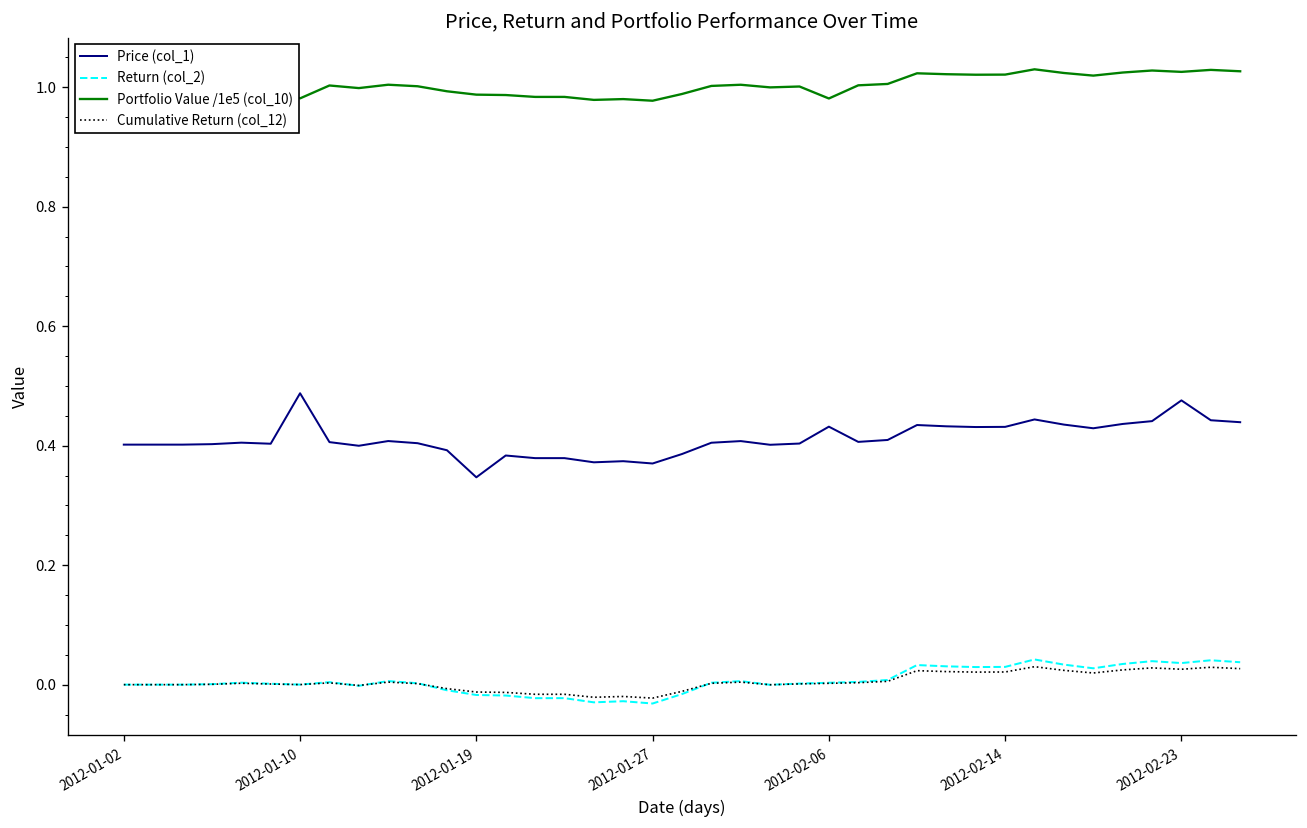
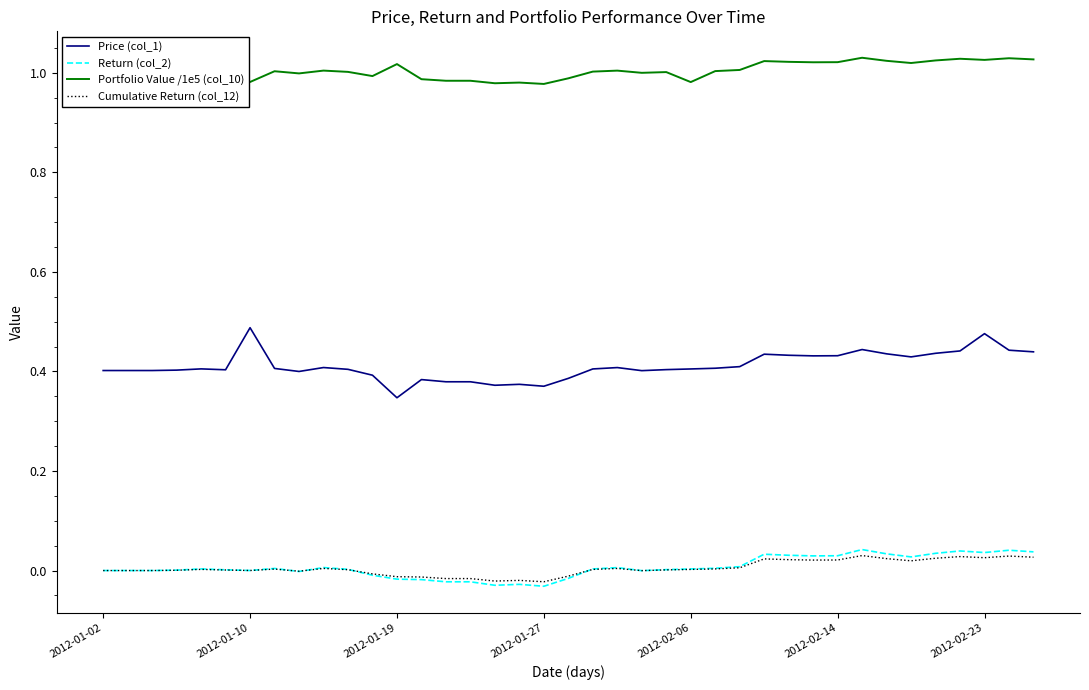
  {
    "Price (col_1)": {
      "2012-01-02": 0.40,
      "2012-01-10": 0.49,
      "2012-01-19": 0.35,
      "2012-01-27": 0.37,
-     "2012-02-06": 0.43,
+     "2012-02-06": 0.40,
      "2012-02-14": 0.43,
      "2012-02-23": 0.48
    },
    "Return (col_2)": {
      "2012-01-27": -0.03,
      "2012-02-14": 0.03,
      "2012-02-23": 0.04
    },
    "Portfolio Value /1e5 (col_10)": {
      "2012-01-10": 0.98,
-     "2012-01-19": 0.99,
+     "2012-01-19": 1.02,
      "2012-01-27": 0.98,
      "2012-02-06": 0.98,
      "2012-02-14": 1.02,
      "2012-02-23": 1.03
    },
    "Cumulative Return (col_12)": {
      "2012-01-27": -0.02,
      "2012-02-14": 0.02,
      "2012-02-23": 0.03
    }
  }
